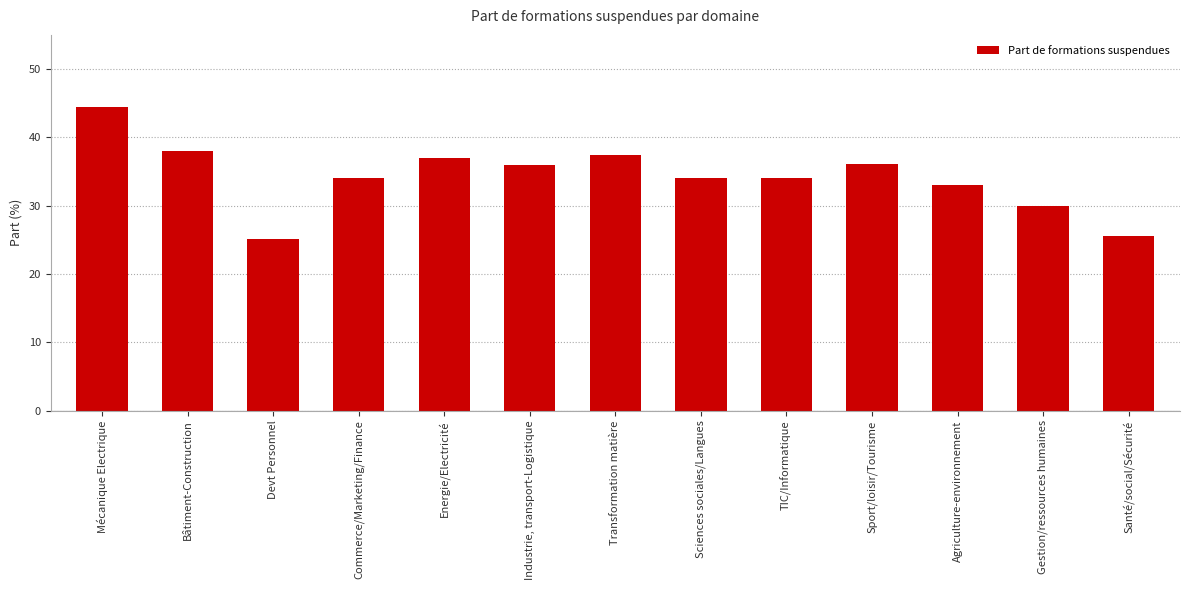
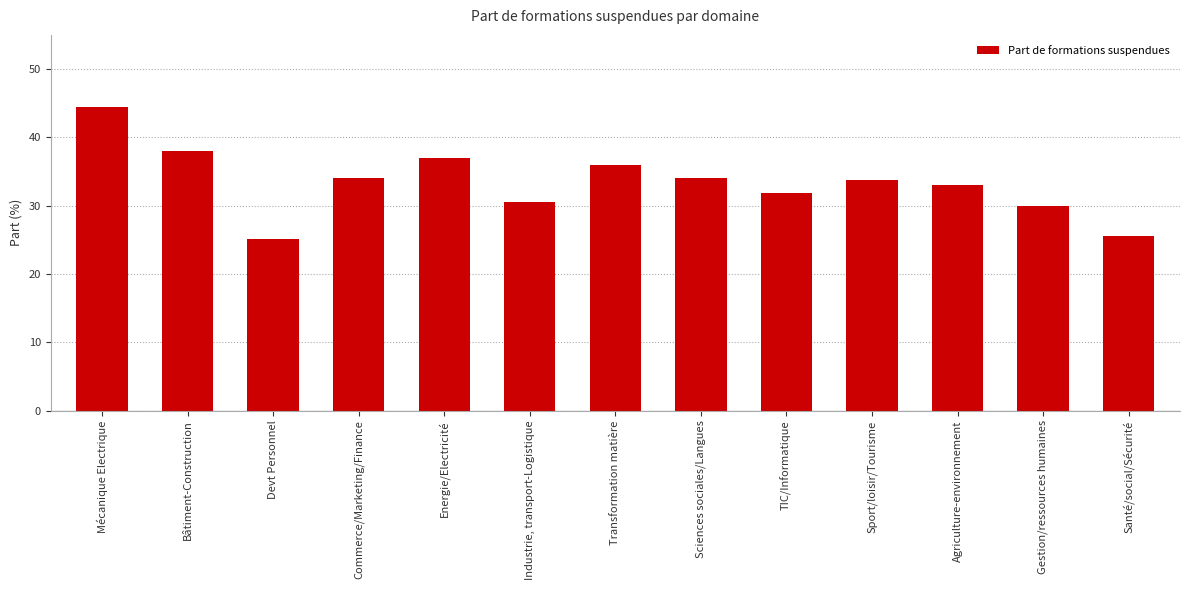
  {
    "Mécanique Electrique": 44,
    "Bâtiment-Construction": 38,
    "Devt Personnel": 25,
    "Commerce/Marketing/Finance": 34,
    "Energie/Electricité": 37,
-   "Industrie, transport-Logistique": 36,
-   "Transformation matière": 37,
+   "Industrie, transport-Logistique": 31,
+   "Transformation matière": 36,
    "Sciences sociales/Langues": 34,
-   "TIC/Informatique": 34,
-   "Sport/loisir/Tourisme": 36,
+   "TIC/Informatique": 32,
+   "Sport/loisir/Tourisme": 34,
    "Agriculture-environnement": 33,
    "Gestion/ressources humaines": 30,
    "Santé/social/Sécurité": 26
  }
